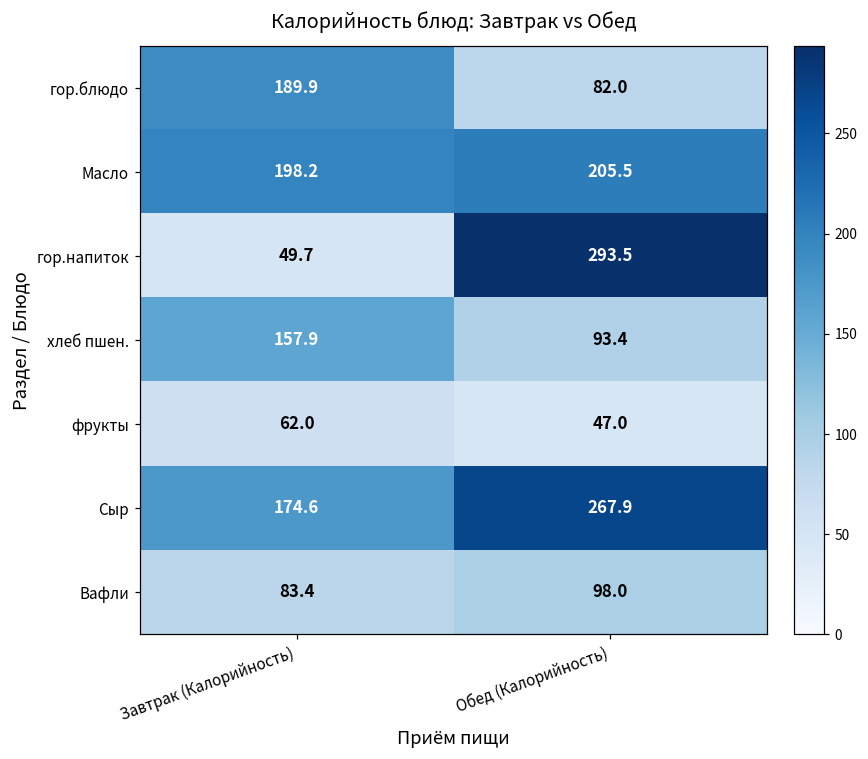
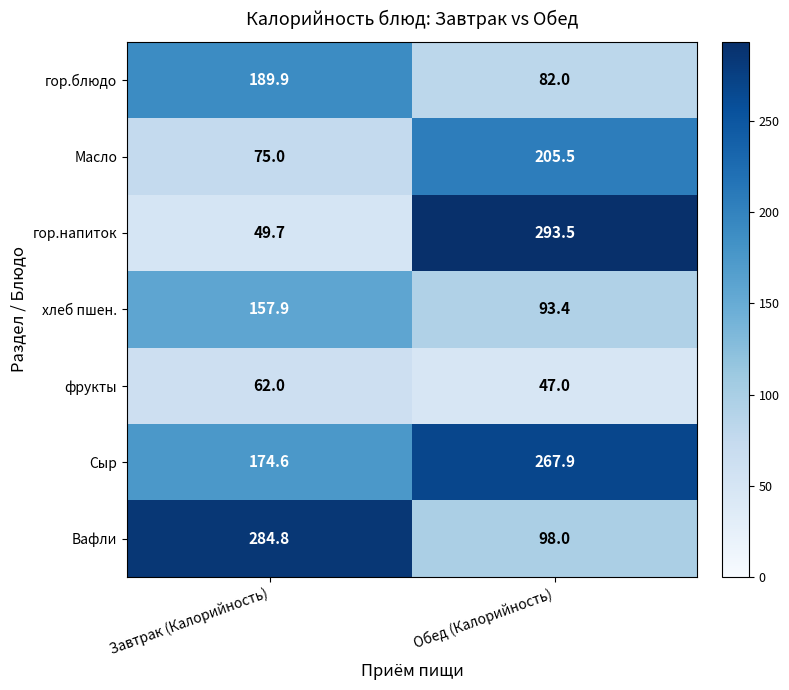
  {
    "гор.блюдо": {
      "Завтрак (Калорийность)": 189.9,
      "Обед (Калорийность)": 82.0
    },
    "Масло": {
-     "Завтрак (Калорийность)": 198.2,
+     "Завтрак (Калорийность)": 75.0,
      "Обед (Калорийность)": 205.5
    },
    "гор.напиток": {
      "Завтрак (Калорийность)": 49.7,
      "Обед (Калорийность)": 293.5
    },
    "хлеб пшен.": {
      "Завтрак (Калорийность)": 157.9,
      "Обед (Калорийность)": 93.4
    },
    "фрукты": {
      "Завтрак (Калорийность)": 62.0,
      "Обед (Калорийность)": 47.0
    },
    "Сыр": {
      "Завтрак (Калорийность)": 174.6,
      "Обед (Калорийность)": 267.9
    },
    "Вафли": {
-     "Завтрак (Калорийность)": 83.4,
+     "Завтрак (Калорийность)": 284.8,
      "Обед (Калорийность)": 98.0
    }
  }
